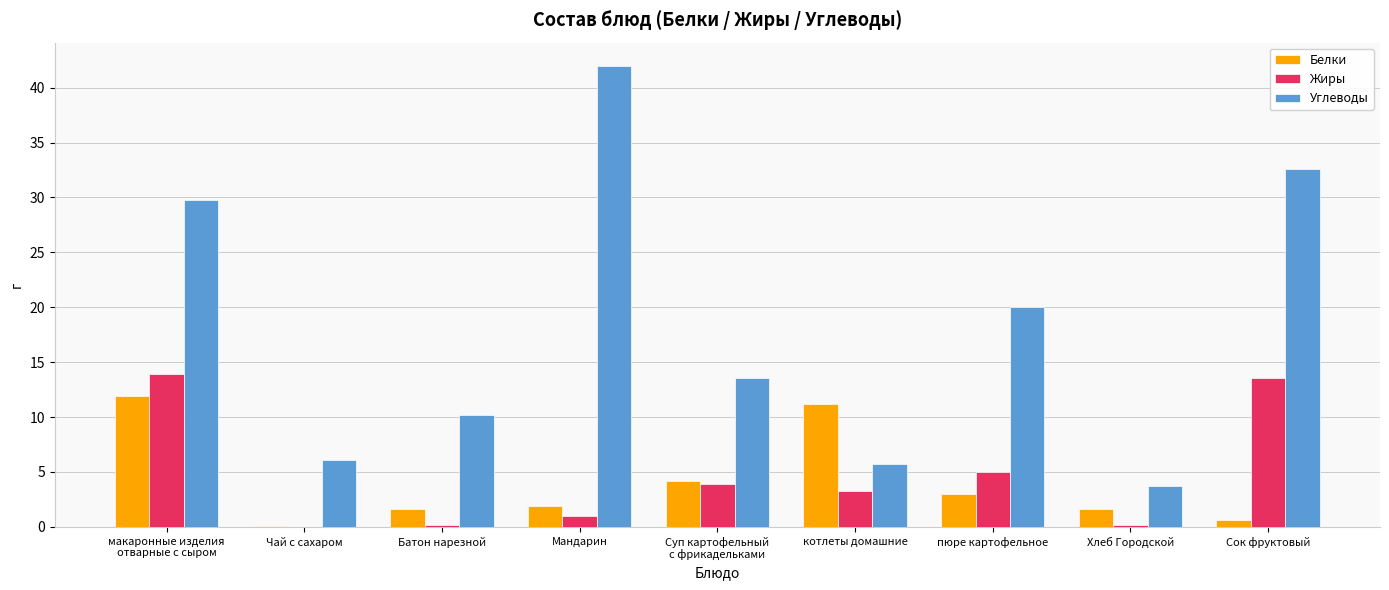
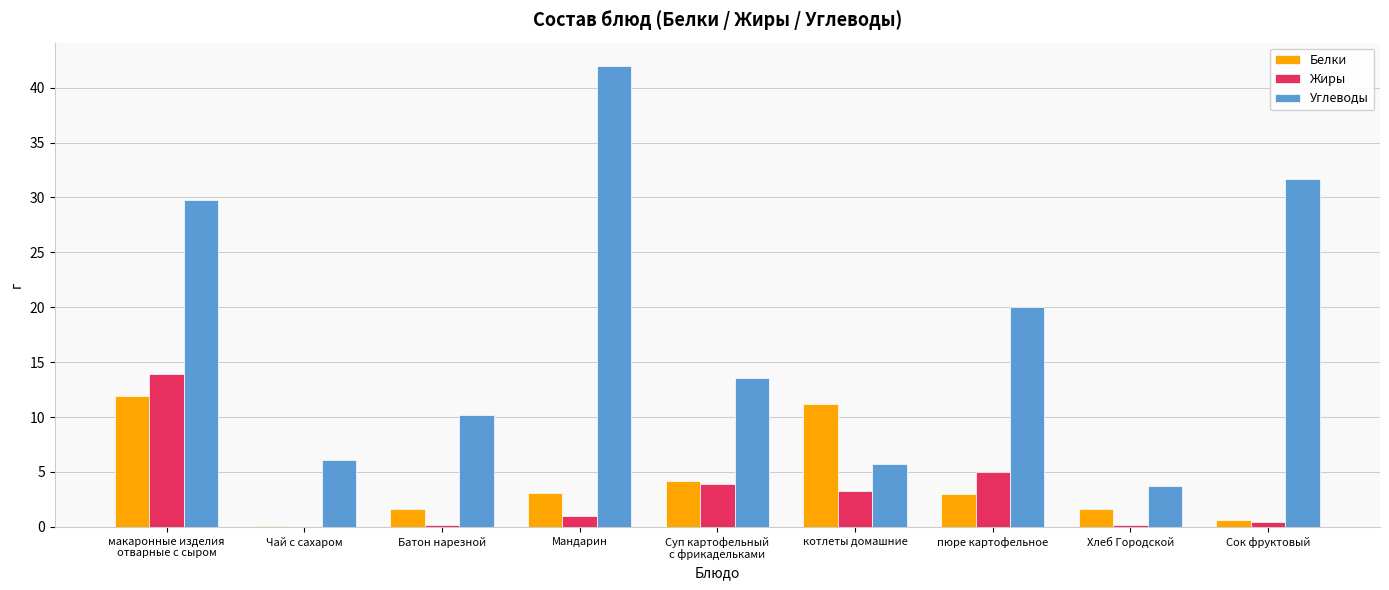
  {
    "Белки": {
      "макаронные изделия отварные с сыром": 11.9,
      "Батон нарезной": 1.6,
-     "Мандарин": 1.9,
+     "Мандарин": 3.1,
      "Суп картофельный с фрикадельками": 4.2,
      "котлеты домашние": 11.2,
      "пюре картофельное": 3.0,
      "Хлеб Городской": 1.6,
      "Сок фруктовый": 0.6
    },
    "Жиры": {
      "макаронные изделия отварные с сыром": 13.9,
      "Мандарин": 1.0,
      "Суп картофельный с фрикадельками": 4.0,
      "котлеты домашние": 3.3,
      "пюре картофельное": 5.0,
-     "Сок фруктовый": 13.6
+     "Сок фруктовый": 0.4
    },
    "Углеводы": {
      "макаронные изделия отварные с сыром": 29.8,
      "Чай с сахаром": 6.1,
      "Батон нарезной": 10.2,
      "Мандарин": 42.0,
      "Суп картофельный с фрикадельками": 13.6,
      "котлеты домашние": 5.7,
      "пюре картофельное": 20.0,
      "Хлеб Городской": 3.7,
-     "Сок фруктовый": 32.6
+     "Сок фруктовый": 31.7
    }
  }
